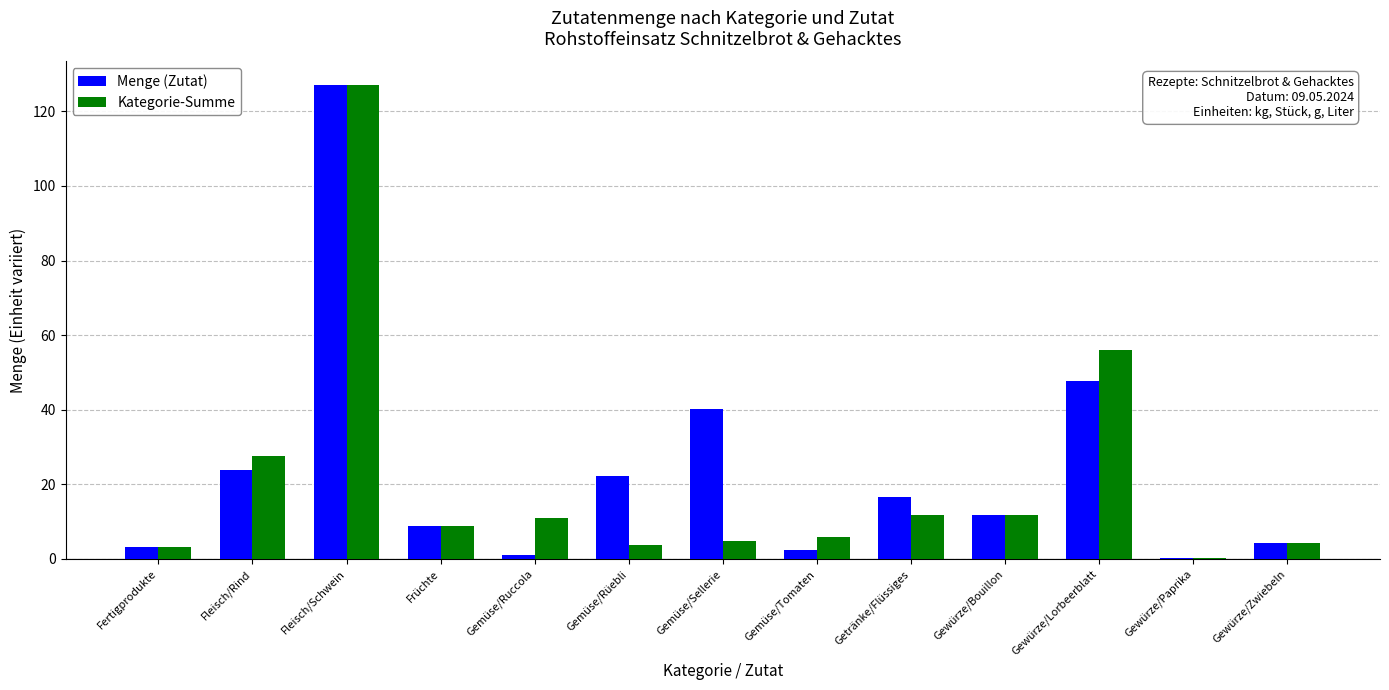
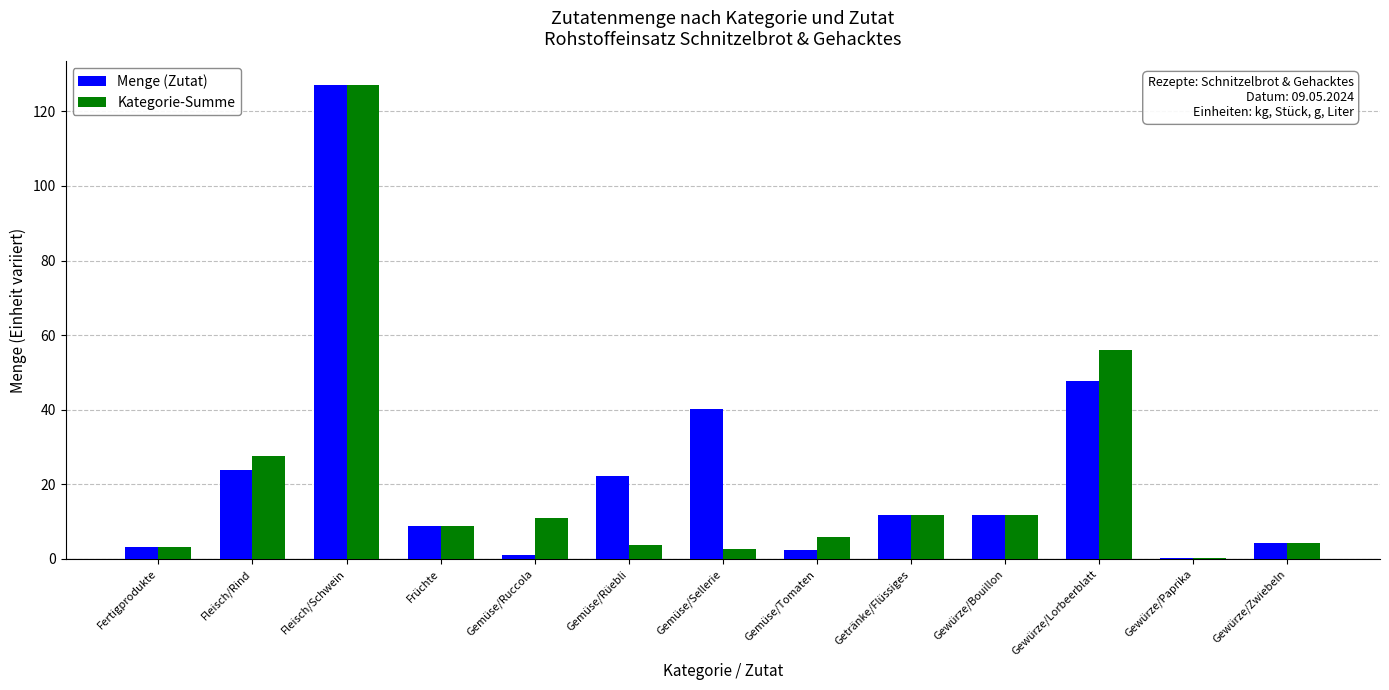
  {
    "Menge (Zutat)": {
      "Fertigprodukte": 3,
      "Fleisch/Rind": 24,
      "Fleisch/Schwein": 127,
      "Früchte": 9,
      "Gemüse/Ruccola": 1,
      "Gemüse/Rüebli": 22,
      "Gemüse/Sellerie": 40,
      "Gemüse/Tomaten": 3,
-     "Getränke/Flüssiges": 17,
+     "Getränke/Flüssiges": 12,
      "Gewürze/Bouillon": 12,
      "Gewürze/Lorbeerblatt": 48,
      "Gewürze/Zwiebeln": 4
    },
    "Kategorie-Summe": {
      "Fertigprodukte": 3,
      "Fleisch/Rind": 28,
      "Fleisch/Schwein": 127,
      "Früchte": 9,
      "Gemüse/Ruccola": 11,
      "Gemüse/Rüebli": 4,
-     "Gemüse/Sellerie": 5,
+     "Gemüse/Sellerie": 3,
      "Gemüse/Tomaten": 6,
      "Getränke/Flüssiges": 12,
      "Gewürze/Bouillon": 12,
      "Gewürze/Lorbeerblatt": 56,
      "Gewürze/Zwiebeln": 4
    }
  }
